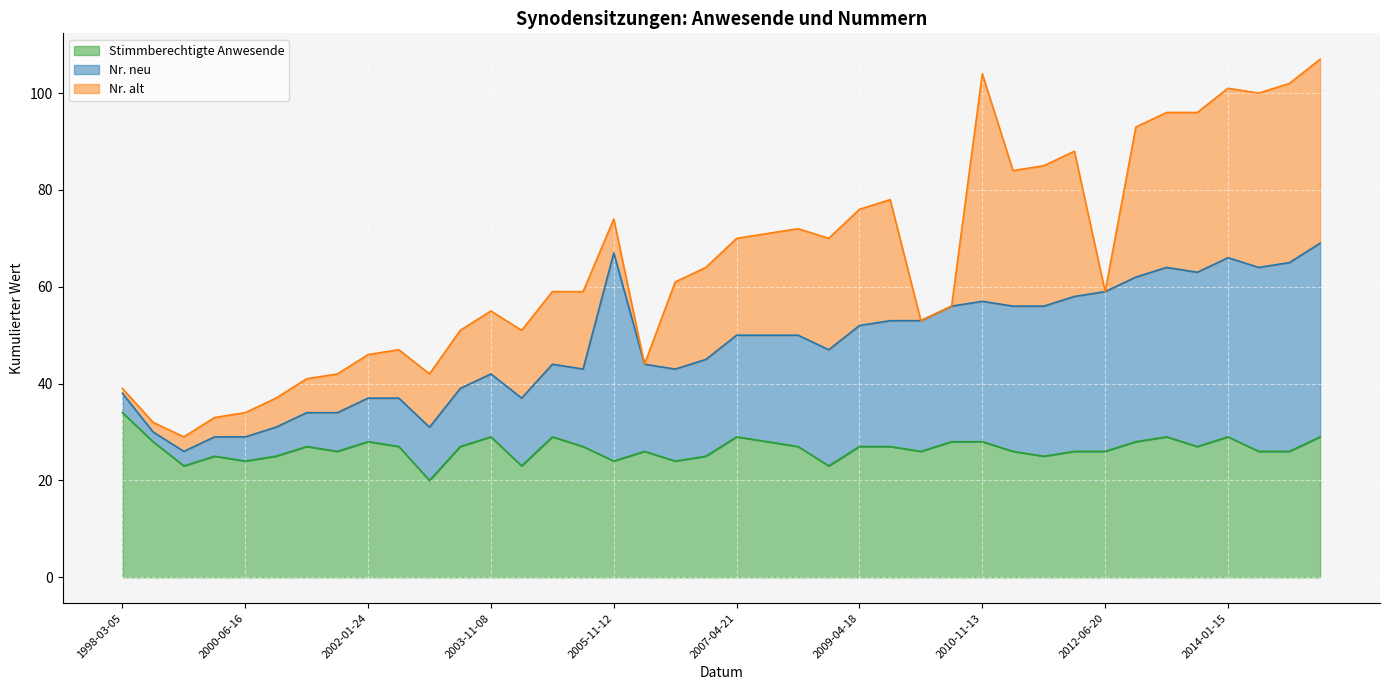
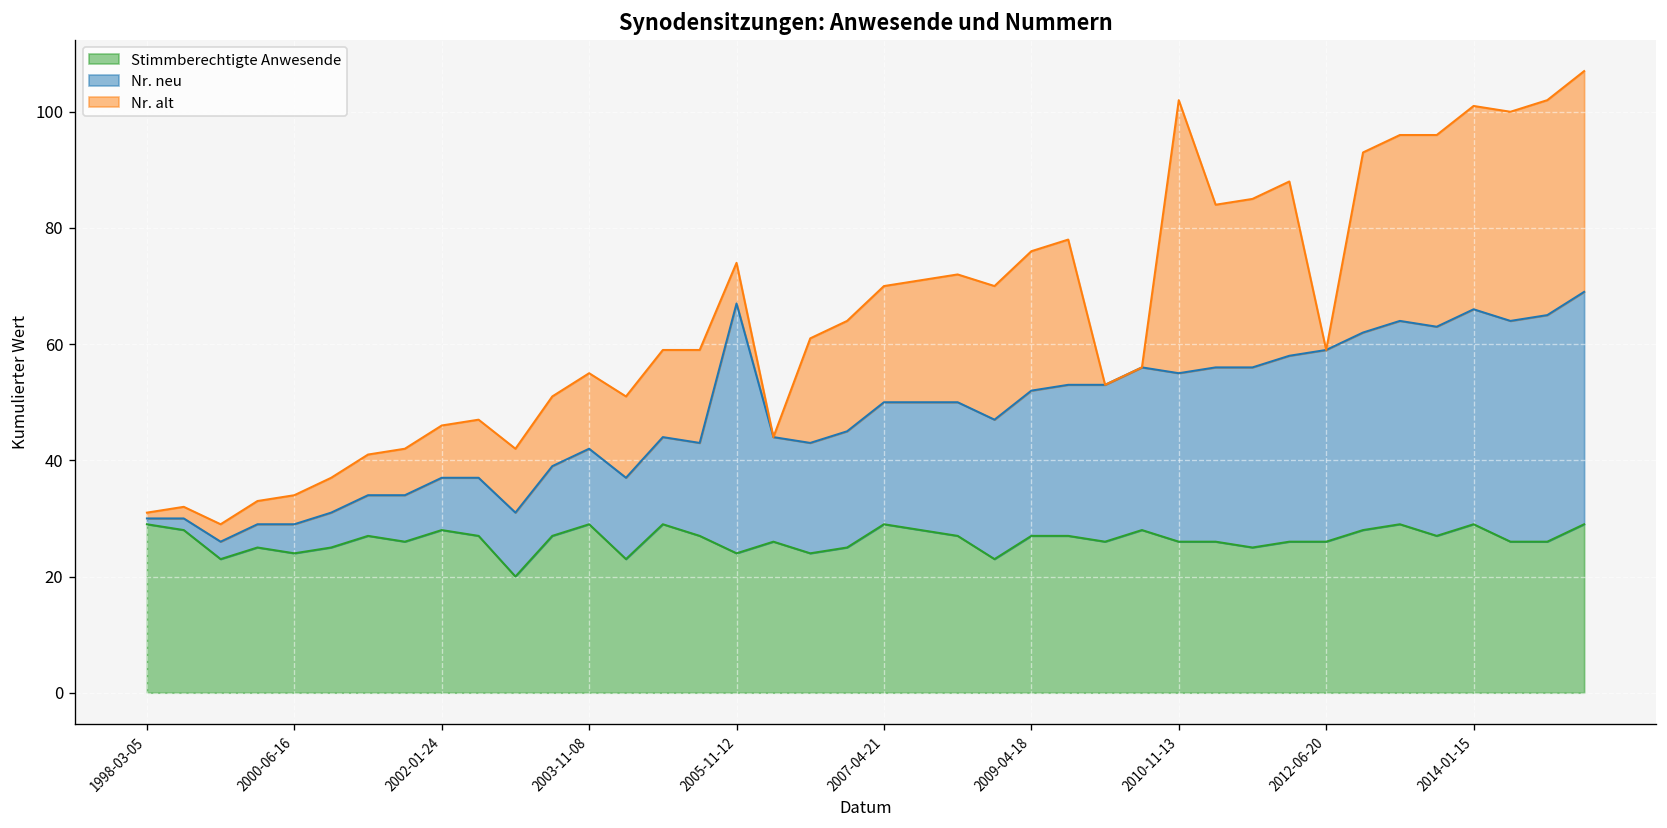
  {
    "Stimmberechtigte Anwesende": {
-     "1998-03-05": 34,
+     "1998-03-05": 29,
      "2000-06-16": 24,
      "2002-01-24": 28,
      "2003-11-08": 29,
      "2005-11-12": 24,
      "2007-04-21": 29,
      "2009-04-18": 27,
-     "2010-11-13": 28,
+     "2010-11-13": 26,
      "2012-06-20": 26,
      "2014-01-15": 29
    },
    "Nr. neu": {
-     "1998-03-05": 4,
+     "1998-03-05": 1,
      "2000-06-16": 5,
      "2002-01-24": 9,
      "2003-11-08": 13,
      "2005-11-12": 43,
      "2007-04-21": 21,
      "2009-04-18": 25,
      "2010-11-13": 29,
      "2014-01-15": 37
    },
    "Nr. alt": {
      "1998-03-05": 1,
      "2000-06-16": 5,
      "2002-01-24": 9,
      "2003-11-08": 13,
      "2005-11-12": 7,
      "2007-04-21": 20,
      "2009-04-18": 24,
      "2010-11-13": 47,
      "2014-01-15": 35
    }
  }
